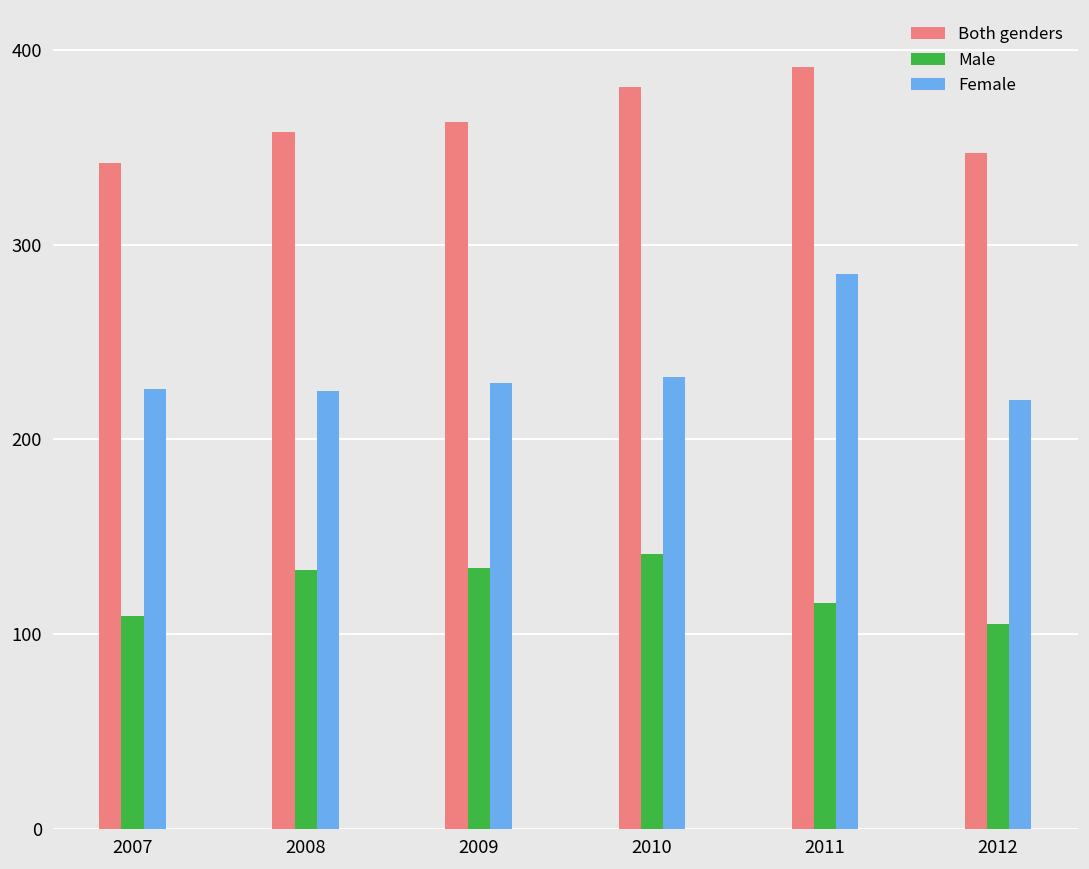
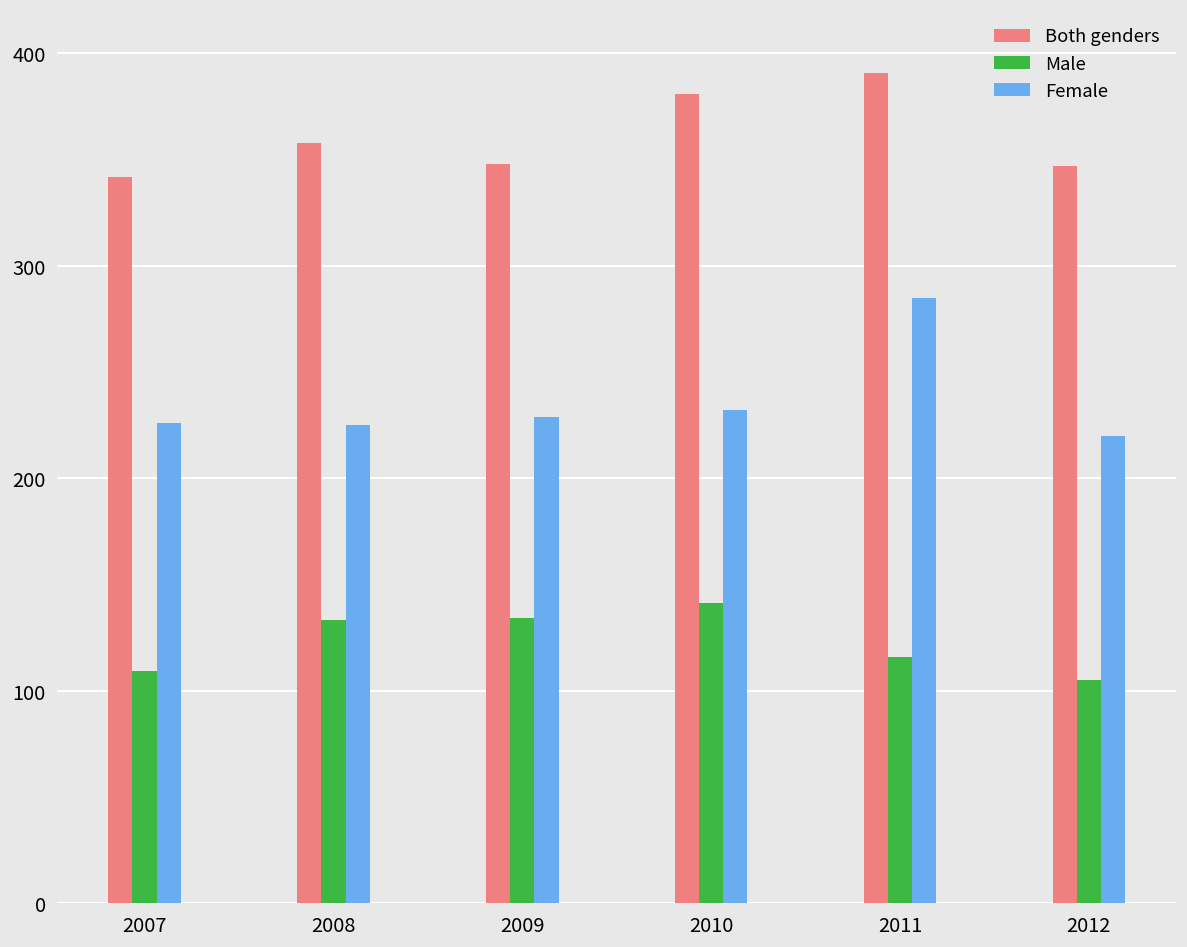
  {
    "Both genders": {
      "2007": 342,
      "2008": 358,
-     "2009": 363,
+     "2009": 348,
      "2010": 381,
      "2011": 391,
      "2012": 347
    },
    "Male": {
      "2007": 109,
      "2008": 133,
      "2009": 134,
      "2010": 141,
      "2011": 116,
      "2012": 105
    },
    "Female": {
      "2007": 226,
      "2008": 225,
      "2009": 229,
      "2010": 232,
      "2011": 285,
      "2012": 220
    }
  }
